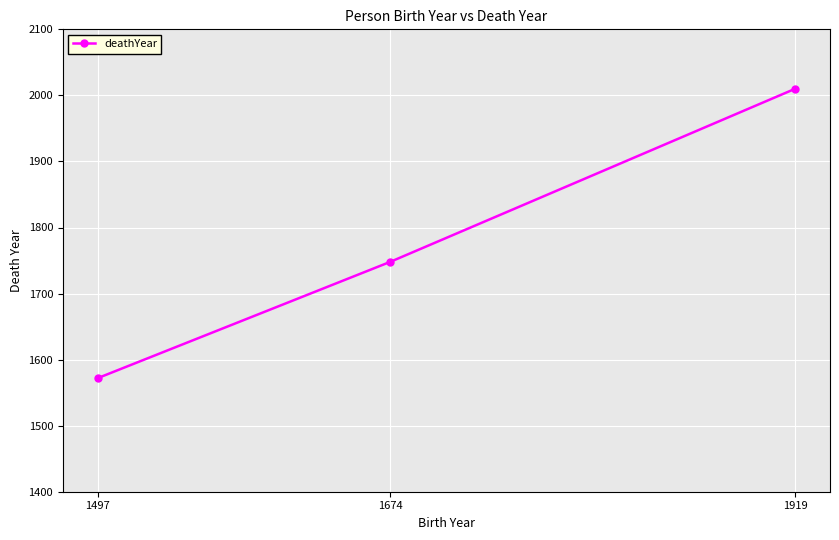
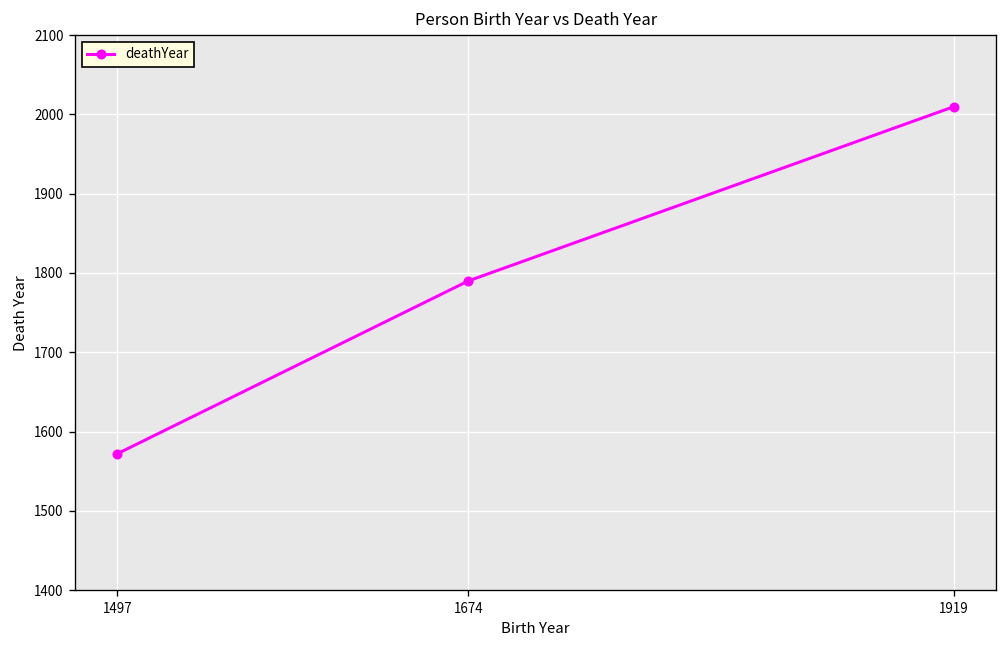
  {
    "1497": 1570,
-   "1674": 1750,
+   "1674": 1790,
    "1919": 2010
  }
